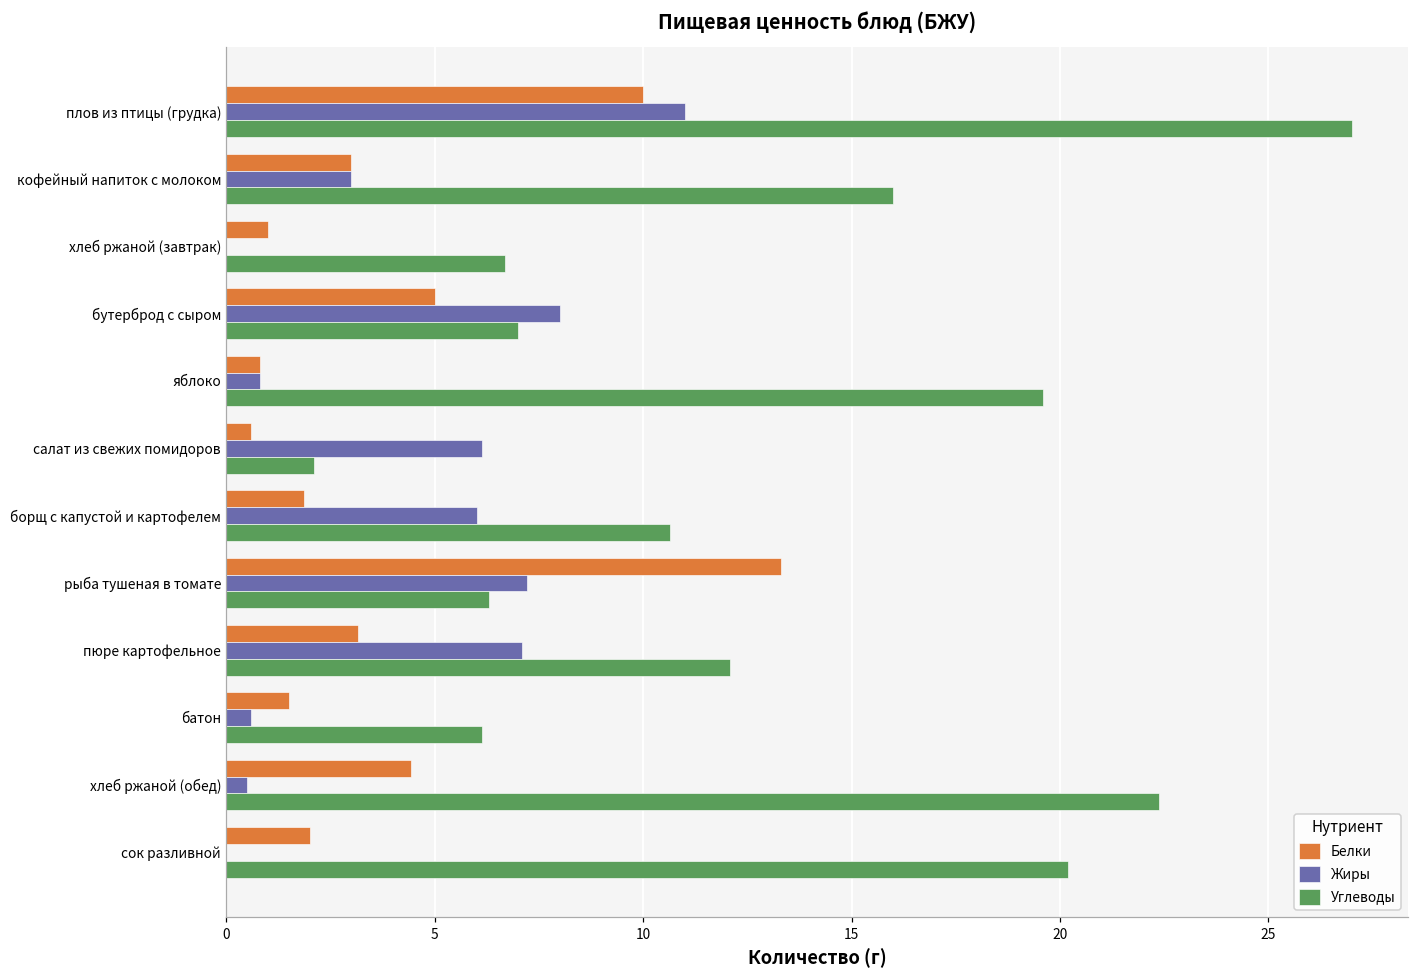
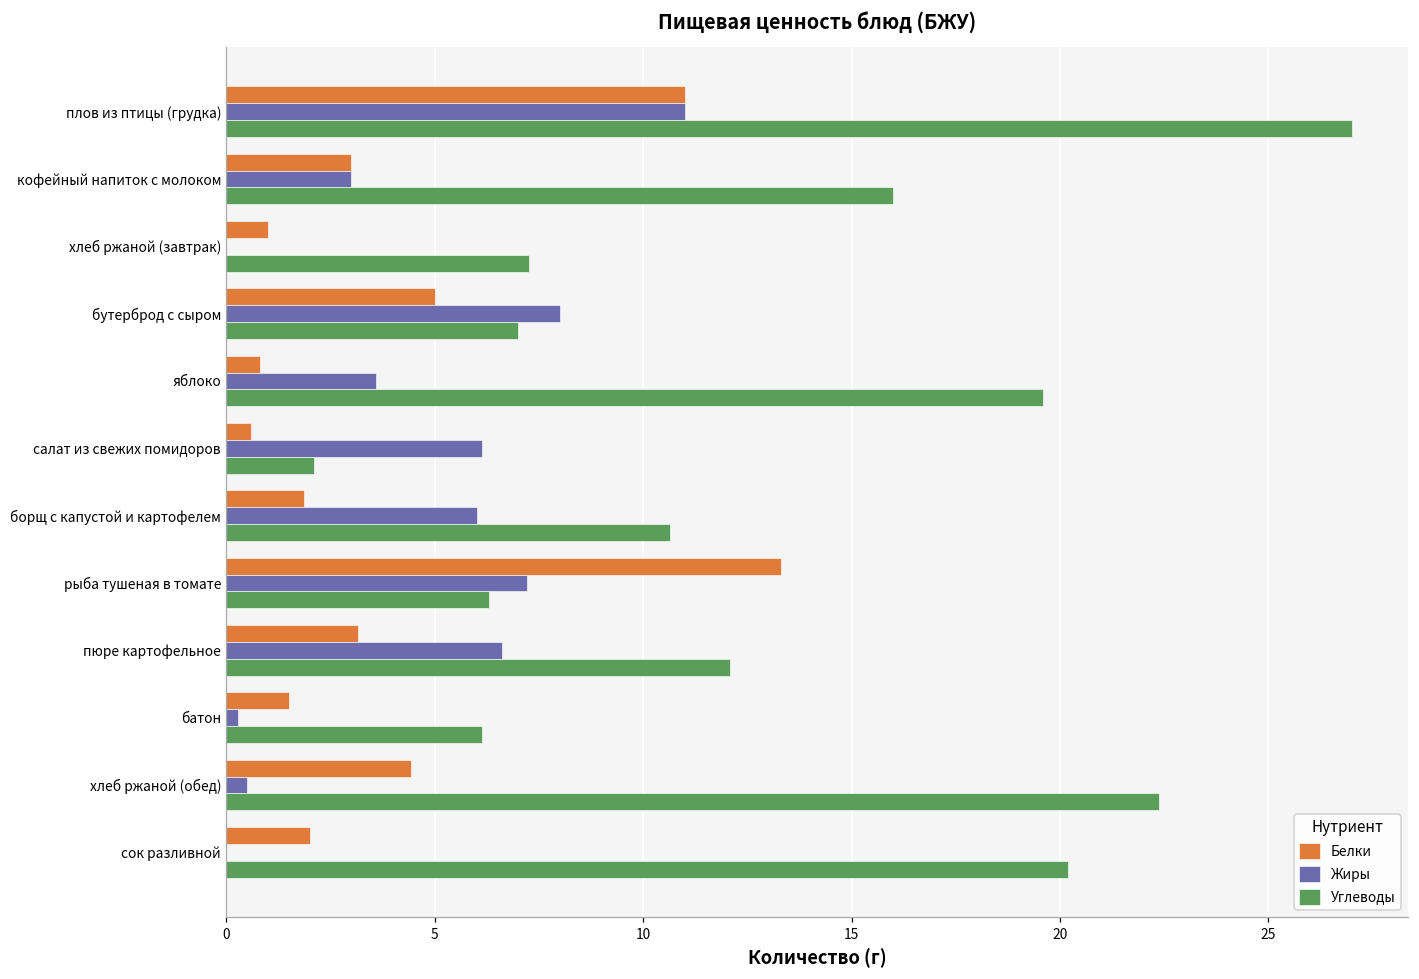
  {
    "Белки": {
-     "плов из птицы (грудка)": 10,
+     "плов из птицы (грудка)": 11,
      "кофейный напиток с молоком": 3,
      "хлеб ржаной (завтрак)": 1,
      "бутерброд с сыром": 5,
      "яблоко": 0.8,
      "салат из свежих помидоров": 0.6,
      "борщ с капустой и картофелем": 1.9,
      "рыба тушеная в томате": 13.3,
      "пюре картофельное": 3.2,
      "батон": 1.5,
      "хлеб ржаной (обед)": 4.4,
      "сок разливной": 2
    },
    "Жиры": {
      "плов из птицы (грудка)": 11.0,
      "кофейный напиток с молоком": 3.0,
      "хлеб ржаной (завтрак)": 0.0,
      "бутерброд с сыром": 8.0,
-     "яблоко": 0.8,
+     "яблоко": 3.6,
      "салат из свежих помидоров": 6.1,
      "борщ с капустой и картофелем": 6.0,
      "рыба тушеная в томате": 7.2,
-     "пюре картофельное": 7.1,
-     "батон": 0.6,
+     "пюре картофельное": 6.6,
+     "батон": 0.3,
      "хлеб ржаной (обед)": 0.5,
      "сок разливной": 0.0
    },
    "Углеводы": {
      "плов из птицы (грудка)": 27.0,
      "кофейный напиток с молоком": 16.0,
-     "хлеб ржаной (завтрак)": 6.7,
+     "хлеб ржаной (завтрак)": 7.3,
      "бутерброд с сыром": 7.0,
      "яблоко": 19.6,
      "салат из свежих помидоров": 2.1,
      "борщ с капустой и картофелем": 10.7,
      "рыба тушеная в томате": 6.3,
      "пюре картофельное": 12.1,
      "батон": 6.1,
      "хлеб ржаной (обед)": 22.4,
      "сок разливной": 20.2
    }
  }
